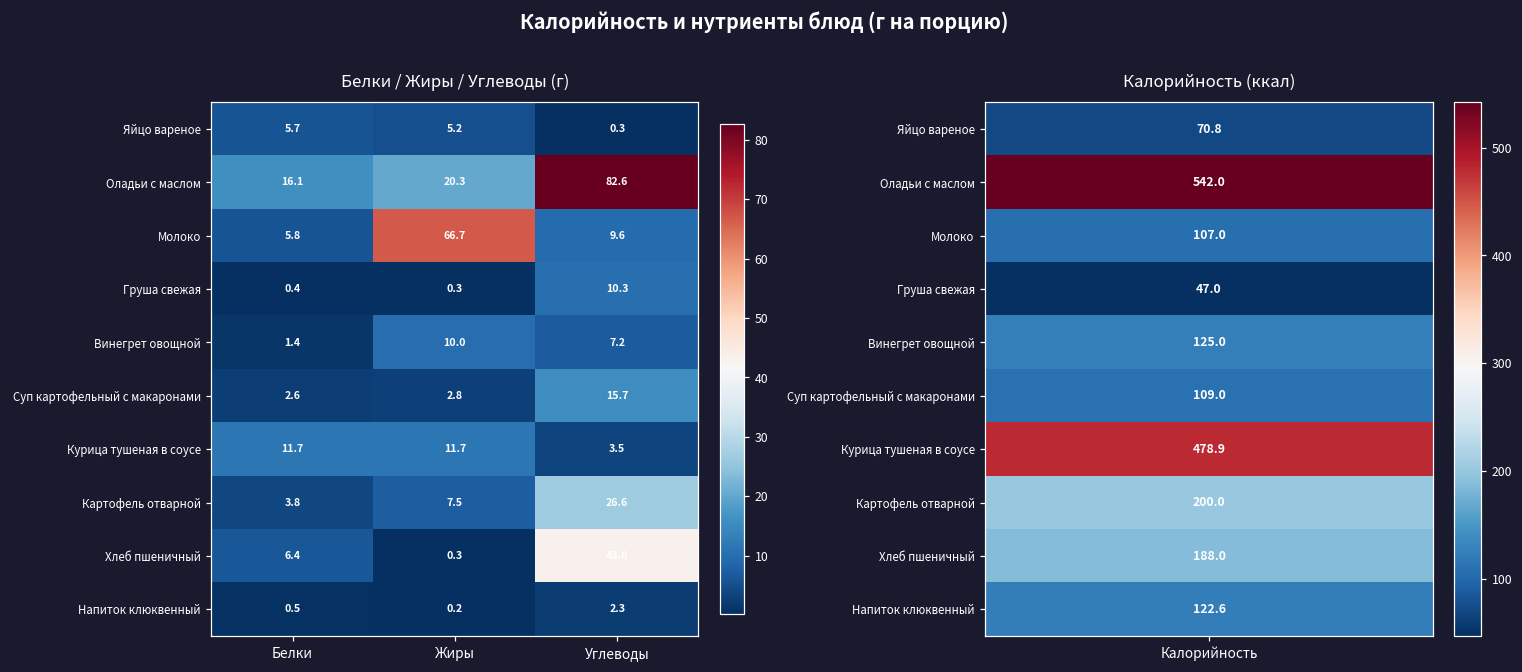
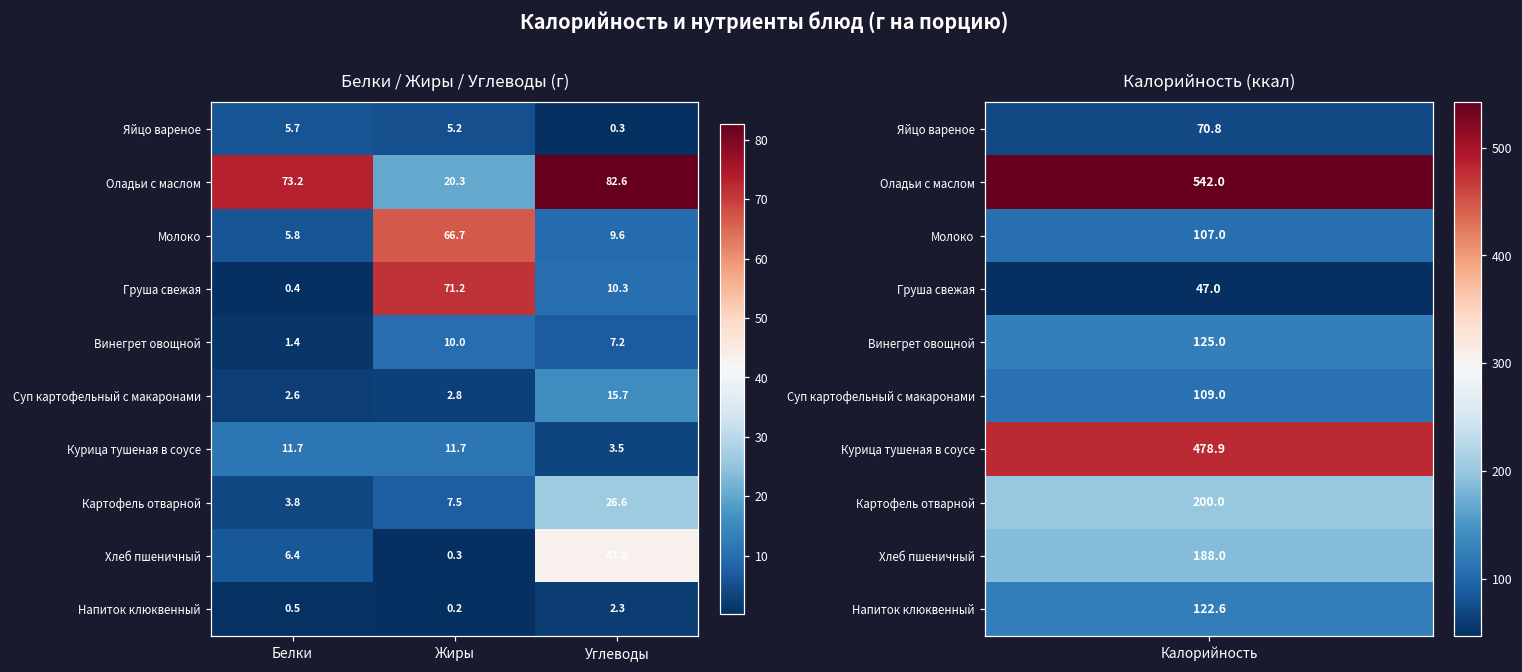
  {
    "Белки / Жиры / Углеводы (г)": {
      "Яйцо вареное": {
        "Белки": 5.7,
        "Жиры": 5.2,
        "Углеводы": 0.3
      },
      "Оладьи с маслом": {
-       "Белки": 16.1,
+       "Белки": 73.2,
        "Жиры": 20.3,
        "Углеводы": 82.6
      },
      "Молоко": {
        "Белки": 5.8,
        "Жиры": 66.7,
        "Углеводы": 9.6
      },
      "Груша свежая": {
        "Белки": 0.4,
-       "Жиры": 0.3,
+       "Жиры": 71.2,
        "Углеводы": 10.3
      },
      "Винегрет овощной": {
        "Белки": 1.4,
        "Жиры": 10.0,
        "Углеводы": 7.2
      },
      "Суп картофельный с макаронами": {
        "Белки": 2.6,
        "Жиры": 2.8,
        "Углеводы": 15.7
      },
      "Курица тушеная в соусе": {
        "Белки": 11.7,
        "Жиры": 11.7,
        "Углеводы": 3.5
      },
      "Картофель отварной": {
        "Белки": 3.8,
        "Жиры": 7.5,
        "Углеводы": 26.6
      },
      "Хлеб пшеничный": {
        "Белки": 6.4,
        "Жиры": 0.3
      },
      "Напиток клюквенный": {
        "Белки": 0.5,
        "Жиры": 0.2,
        "Углеводы": 2.3
      }
    },
    "Калорийность (ккал)": {
      "Яйцо вареное": {
        "Калорийность": 70.8
      },
      "Оладьи с маслом": {
        "Калорийность": 542.0
      },
      "Молоко": {
        "Калорийность": 107.0
      },
      "Груша свежая": {
        "Калорийность": 47.0
      },
      "Винегрет овощной": {
        "Калорийность": 125.0
      },
      "Суп картофельный с макаронами": {
        "Калорийность": 109.0
      },
      "Курица тушеная в соусе": {
        "Калорийность": 478.9
      },
      "Картофель отварной": {
        "Калорийность": 200.0
      },
      "Хлеб пшеничный": {
        "Калорийность": 188.0
      },
      "Напиток клюквенный": {
        "Калорийность": 122.6
      }
    }
  }
